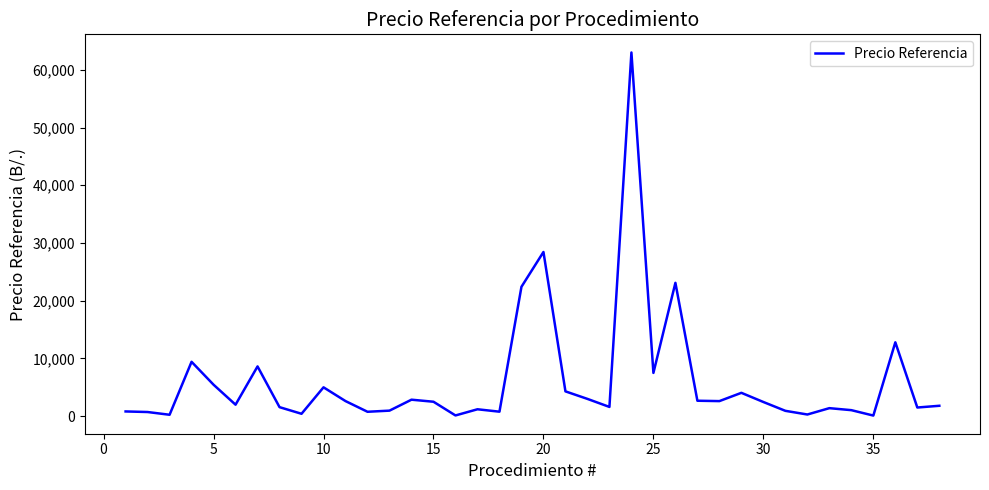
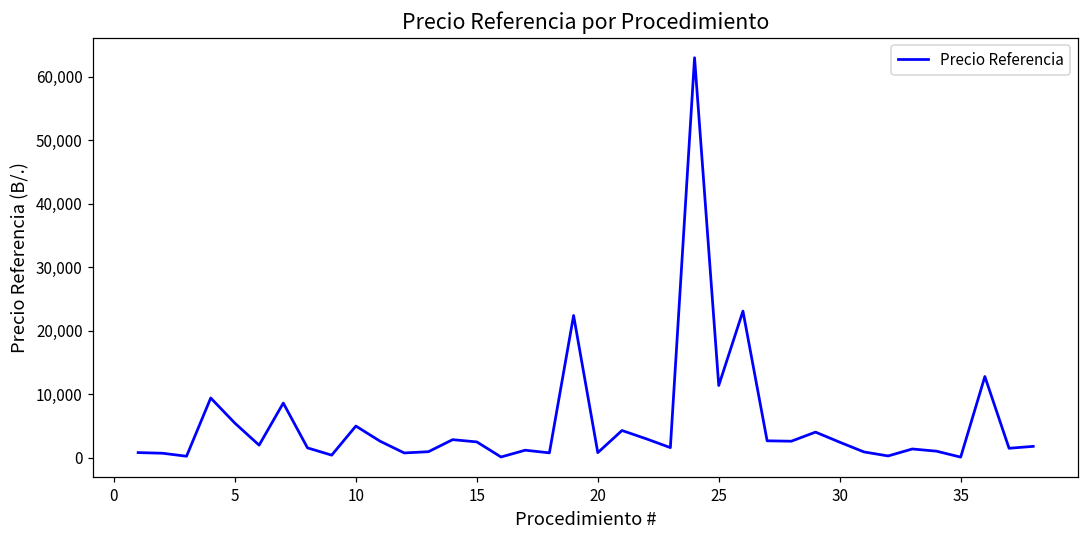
  {
    "5": "5,000",
    "10": "5,000",
    "15": "3,000",
-   "20": "28,000",
-   "25": "7,000",
+   "20": "1,000",
+   "25": "11,000",
    "30": "2,000",
    "35": "0"
  }
